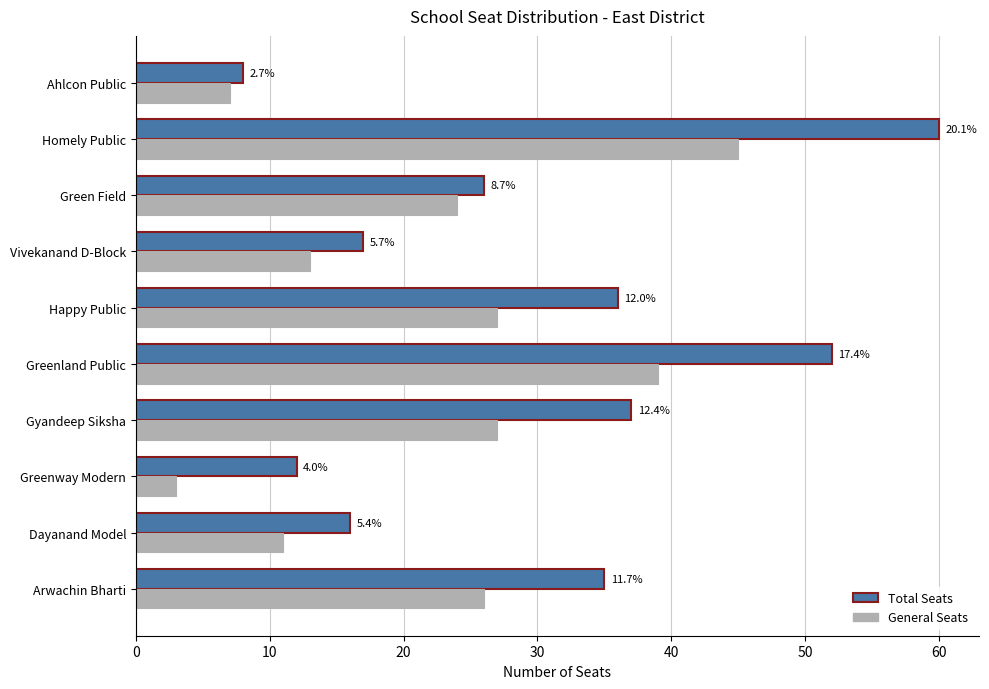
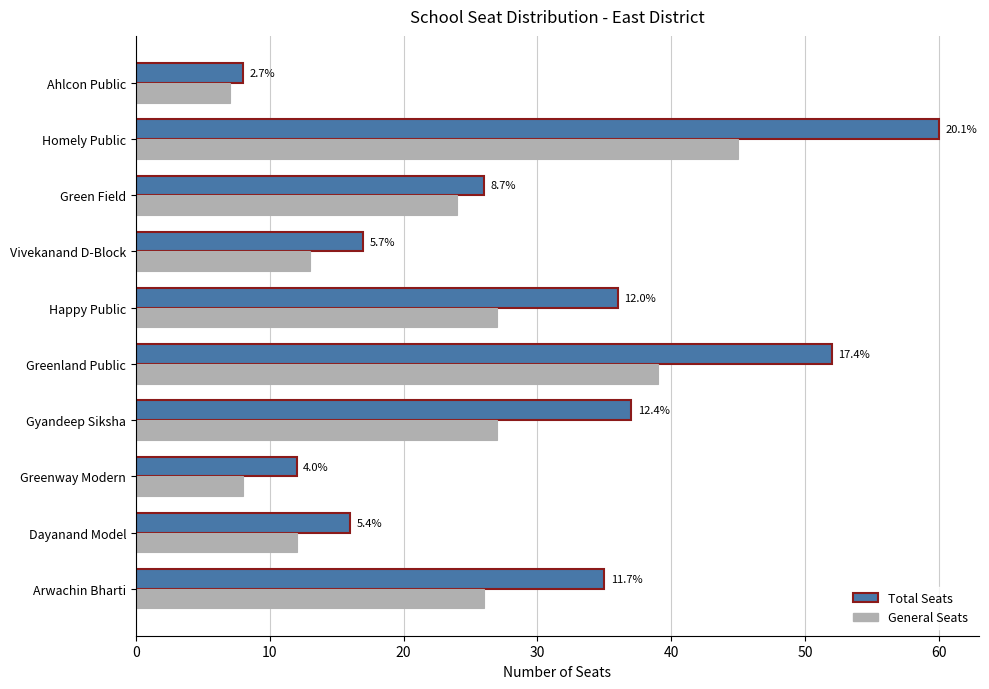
  {
    "General Seats": {
      "Ahlcon Public": 7,
      "Homely Public": 45,
      "Green Field": 24,
      "Vivekanand D-Block": 13,
      "Happy Public": 27,
      "Greenland Public": 39,
      "Gyandeep Siksha": 27,
-     "Greenway Modern": 3,
-     "Dayanand Model": 11,
+     "Greenway Modern": 8,
+     "Dayanand Model": 12,
      "Arwachin Bharti": 26
    }
  }
